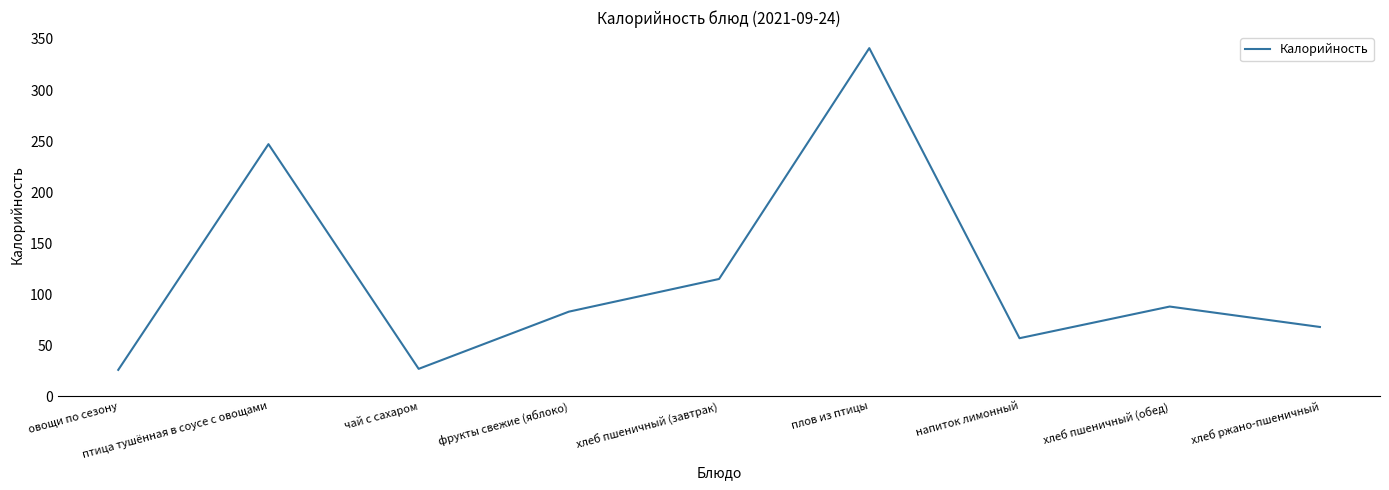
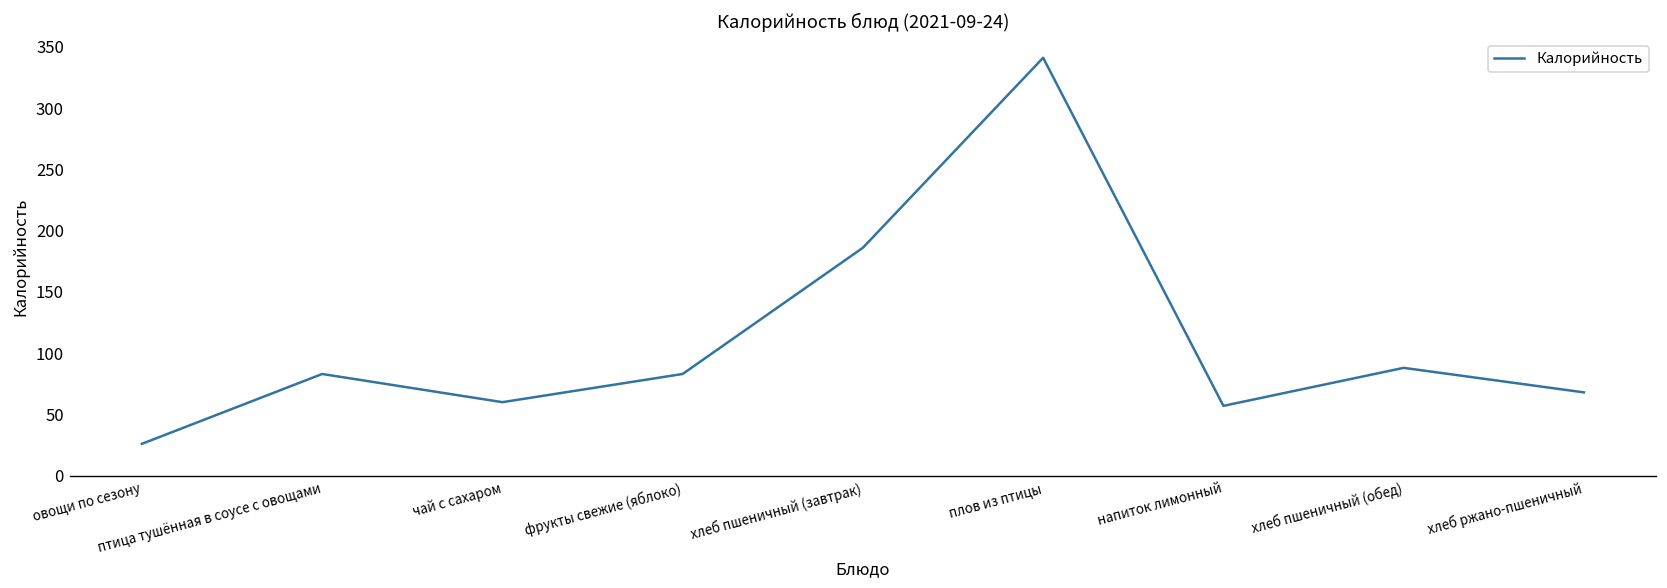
  {
    "овощи по сезону": 26,
-   "птица тушённая в соусе с овощами": 247,
-   "чай с сахаром": 27,
+   "птица тушённая в соусе с овощами": 83,
+   "чай с сахаром": 60,
    "фрукты свежие (яблоко)": 83,
-   "хлеб пшеничный (завтрак)": 115,
+   "хлеб пшеничный (завтрак)": 186,
    "плов из птицы": 341,
    "напиток лимонный": 57,
    "хлеб пшеничный (обед)": 88,
    "хлеб ржано-пшеничный": 68
  }
